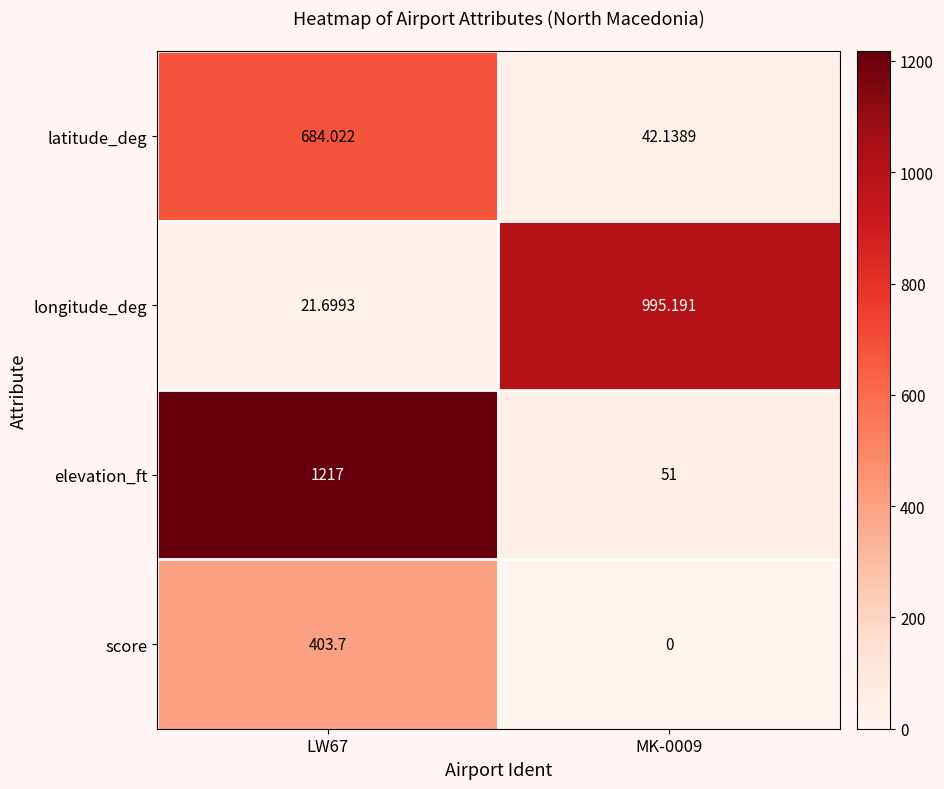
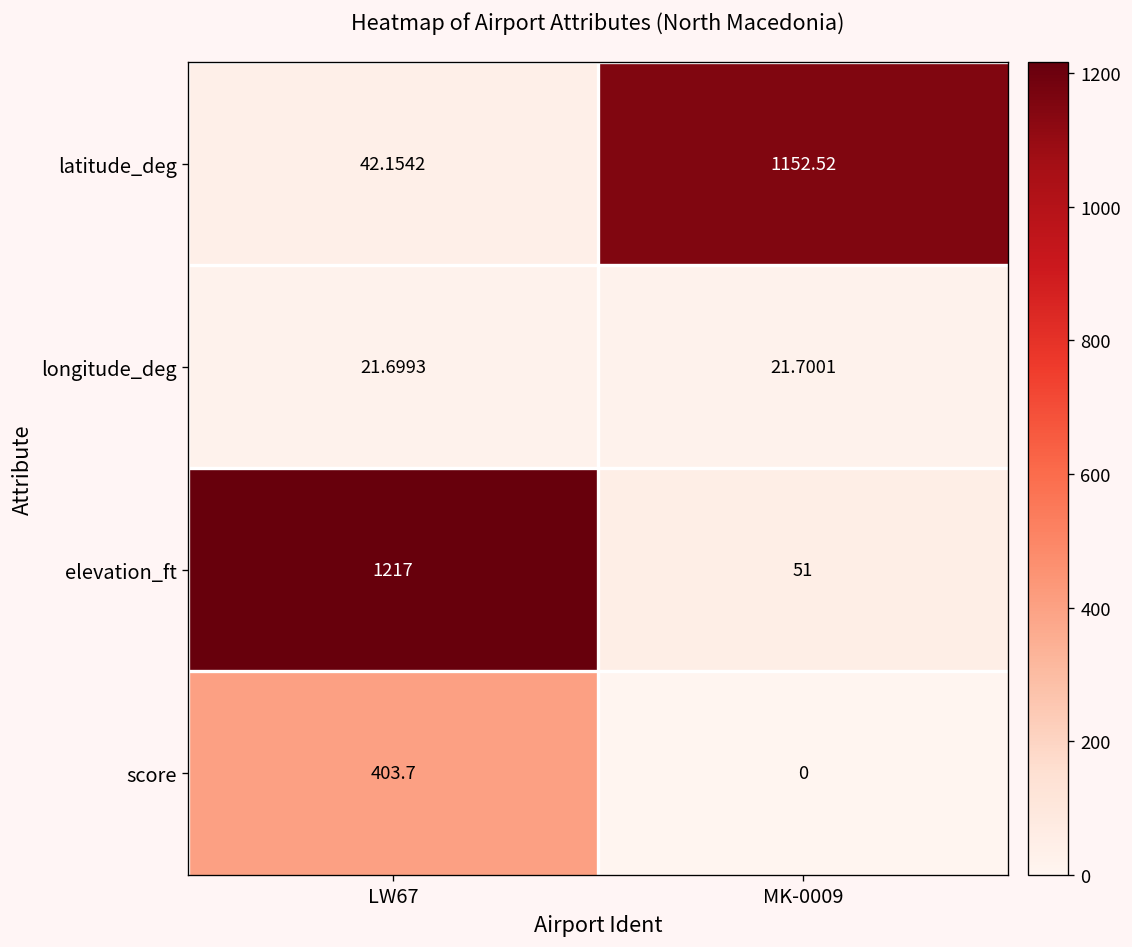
  {
    "latitude_deg": {
-     "LW67": 684.022,
-     "MK-0009": 42.1389
+     "LW67": 42.1542,
+     "MK-0009": 1152.52
    },
    "longitude_deg": {
      "LW67": 21.6993,
-     "MK-0009": 995.191
+     "MK-0009": 21.7001
    },
    "elevation_ft": {
      "LW67": 1217,
      "MK-0009": 51
    },
    "score": {
      "LW67": 403.7,
      "MK-0009": 0
    }
  }
